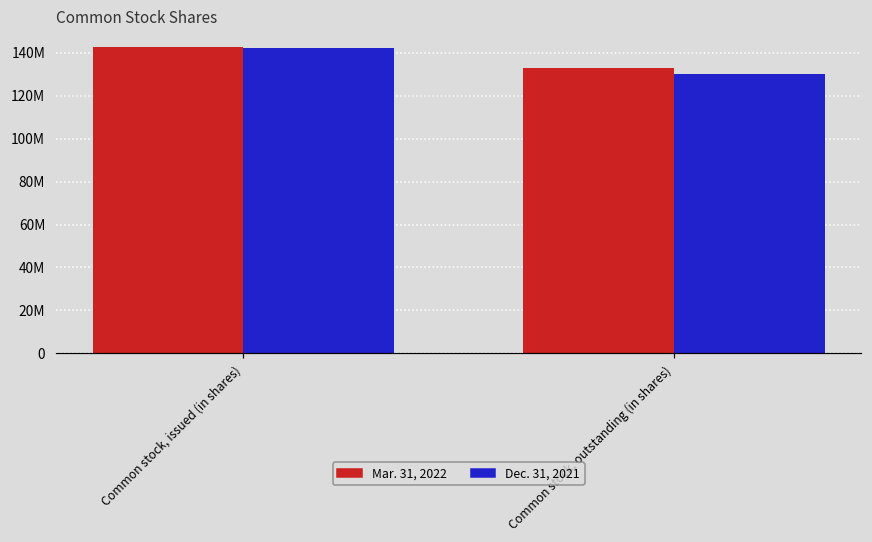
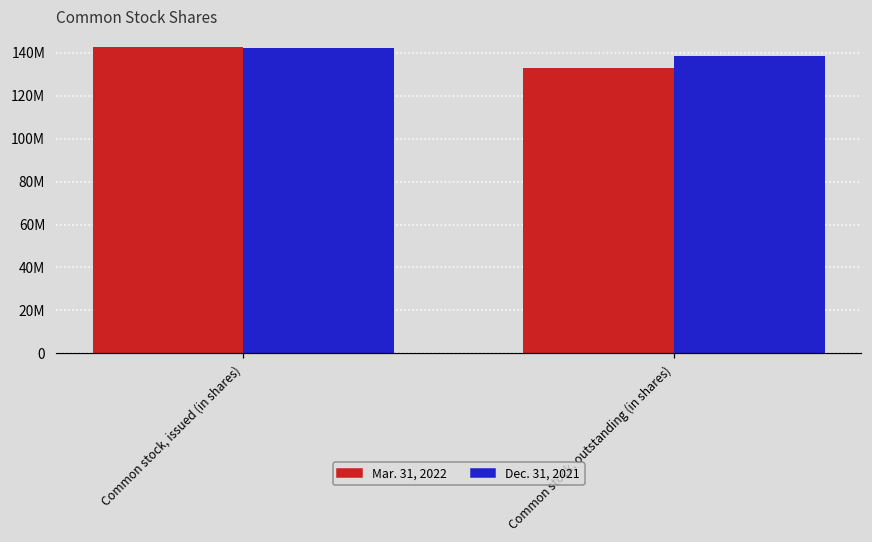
  {
    "Mar. 31, 2022": {
      "Common stock, issued (in shares)": 142000000,
      "Common stock, outstanding (in shares)": 133000000
    },
    "Dec. 31, 2021": {
      "Common stock, issued (in shares)": 142000000,
-     "Common stock, outstanding (in shares)": 130000000
+     "Common stock, outstanding (in shares)": 138000000
    }
  }
